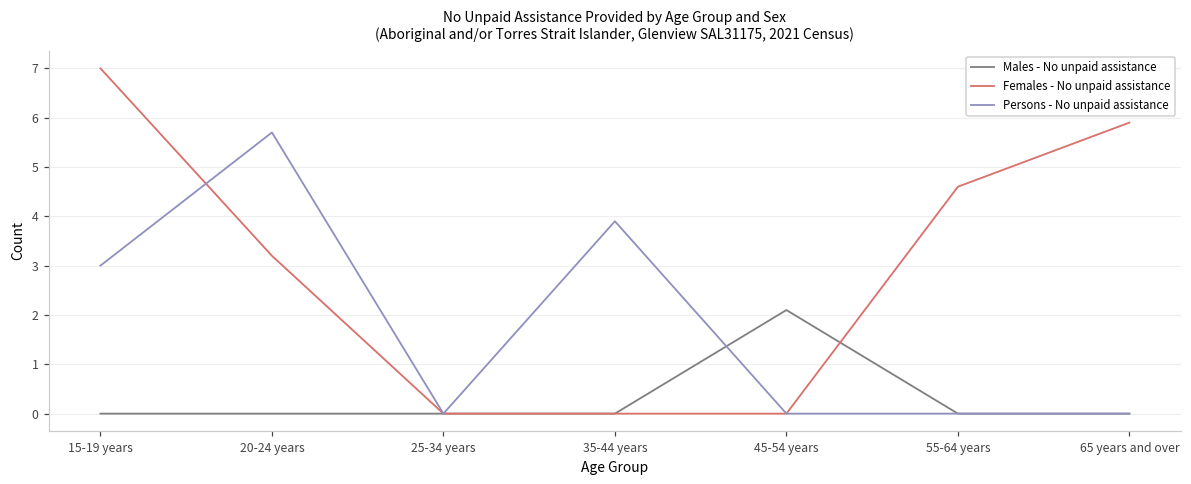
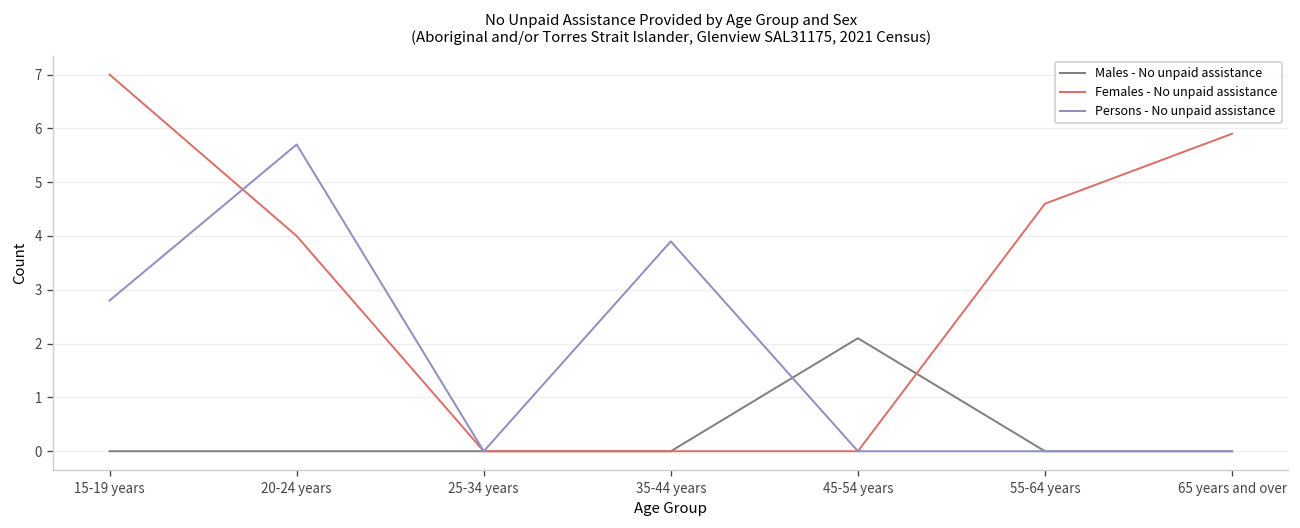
  {
    "Males - No unpaid assistance": {
      "15-19 years": 0.0,
      "20-24 years": 0.0,
      "45-54 years": 2.1
    },
    "Females - No unpaid assistance": {
      "15-19 years": 7.0,
-     "20-24 years": 3.2,
+     "20-24 years": 4.0,
      "55-64 years": 4.6,
      "65 years and over": 5.9
    },
    "Persons - No unpaid assistance": {
-     "15-19 years": 3.0,
+     "15-19 years": 2.8,
      "20-24 years": 5.7,
      "35-44 years": 3.9
    }
  }
